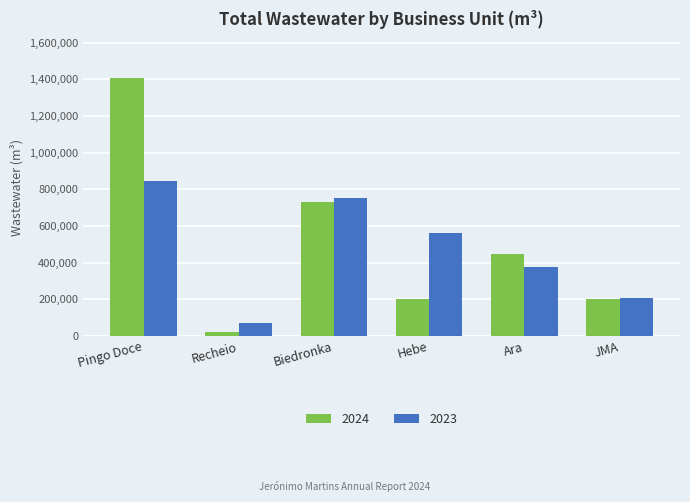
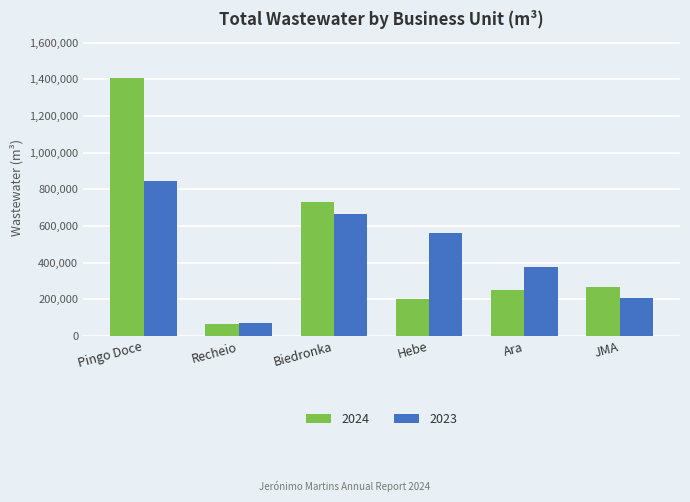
  {
    "2024": {
      "Pingo Doce": "1,410,000",
-     "Recheio": "20,000",
+     "Recheio": "70,000",
      "Biedronka": "730,000",
      "Hebe": "200,000",
-     "Ara": "450,000",
-     "JMA": "200,000"
+     "Ara": "250,000",
+     "JMA": "260,000"
    },
    "2023": {
      "Pingo Doce": "850,000",
      "Recheio": "70,000",
-     "Biedronka": "750,000",
+     "Biedronka": "670,000",
      "Hebe": "560,000",
      "Ara": "380,000",
      "JMA": "210,000"
    }
  }
